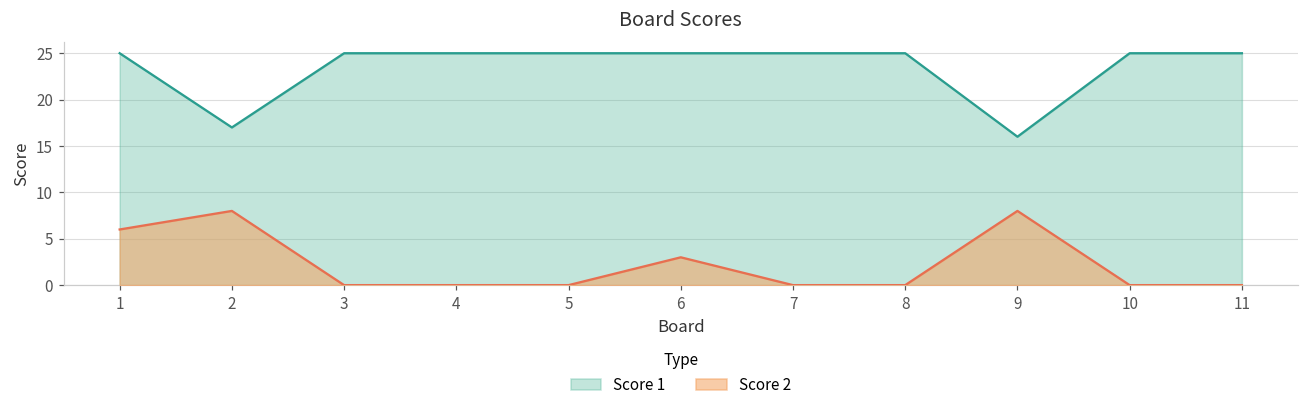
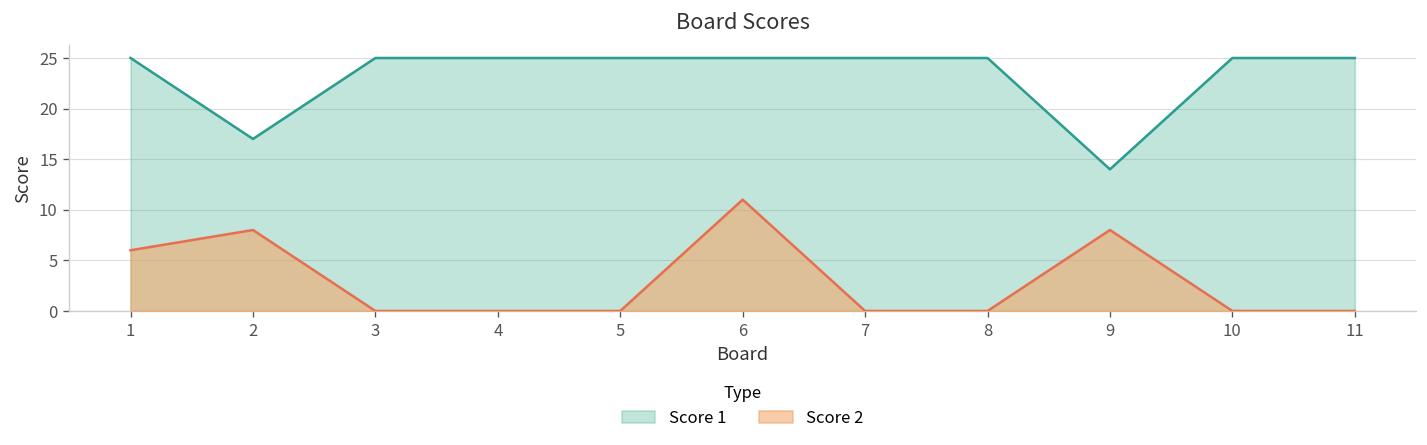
  {
    "Score 1": {
      "1": 25,
      "2": 17,
      "3": 25,
      "4": 25,
      "5": 25,
      "6": 25,
      "7": 25,
      "8": 25,
-     "9": 16,
+     "9": 14,
      "10": 25,
      "11": 25
    },
    "Score 2": {
      "1": 6,
      "2": 8,
      "3": 0,
      "4": 0,
      "5": 0,
-     "6": 3,
+     "6": 11,
      "7": 0,
      "8": 0,
      "9": 8,
      "10": 0,
      "11": 0
    }
  }
